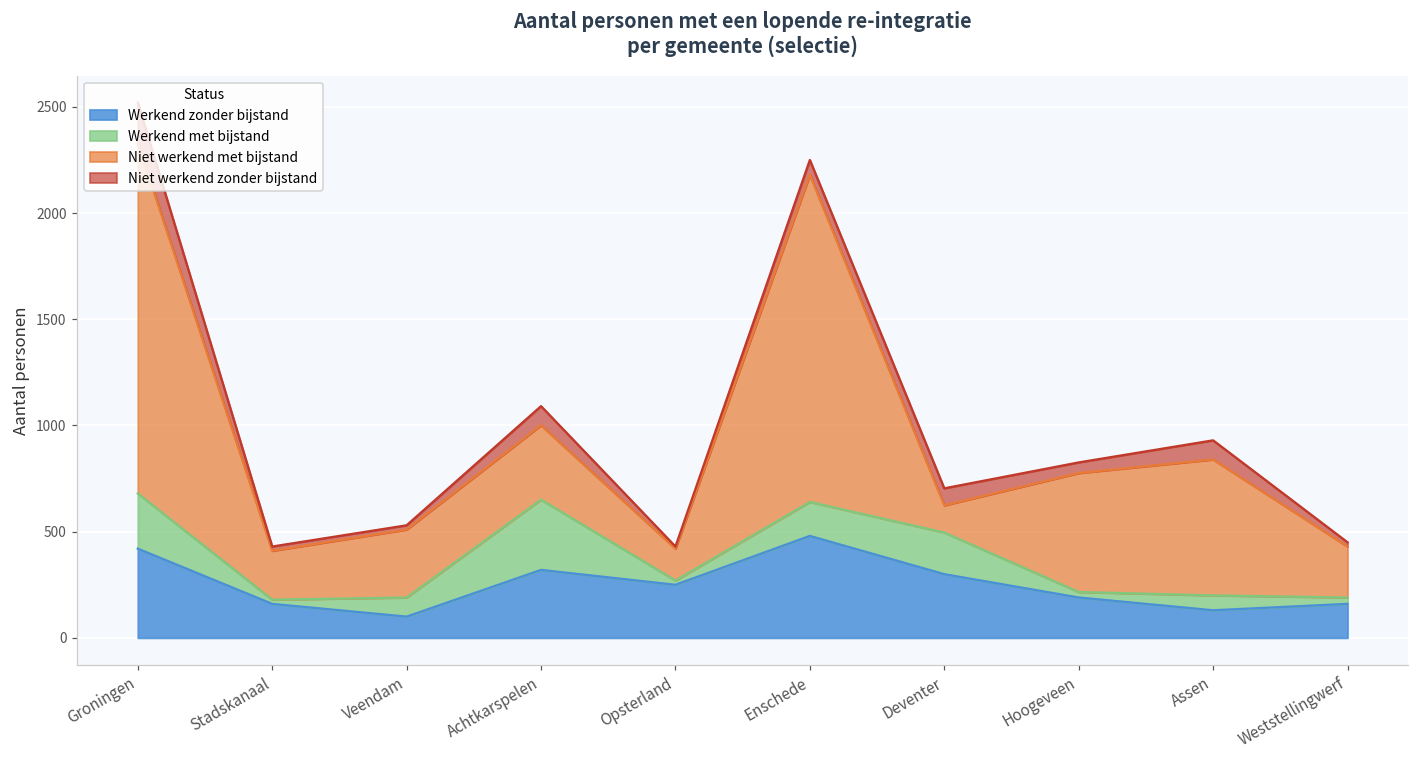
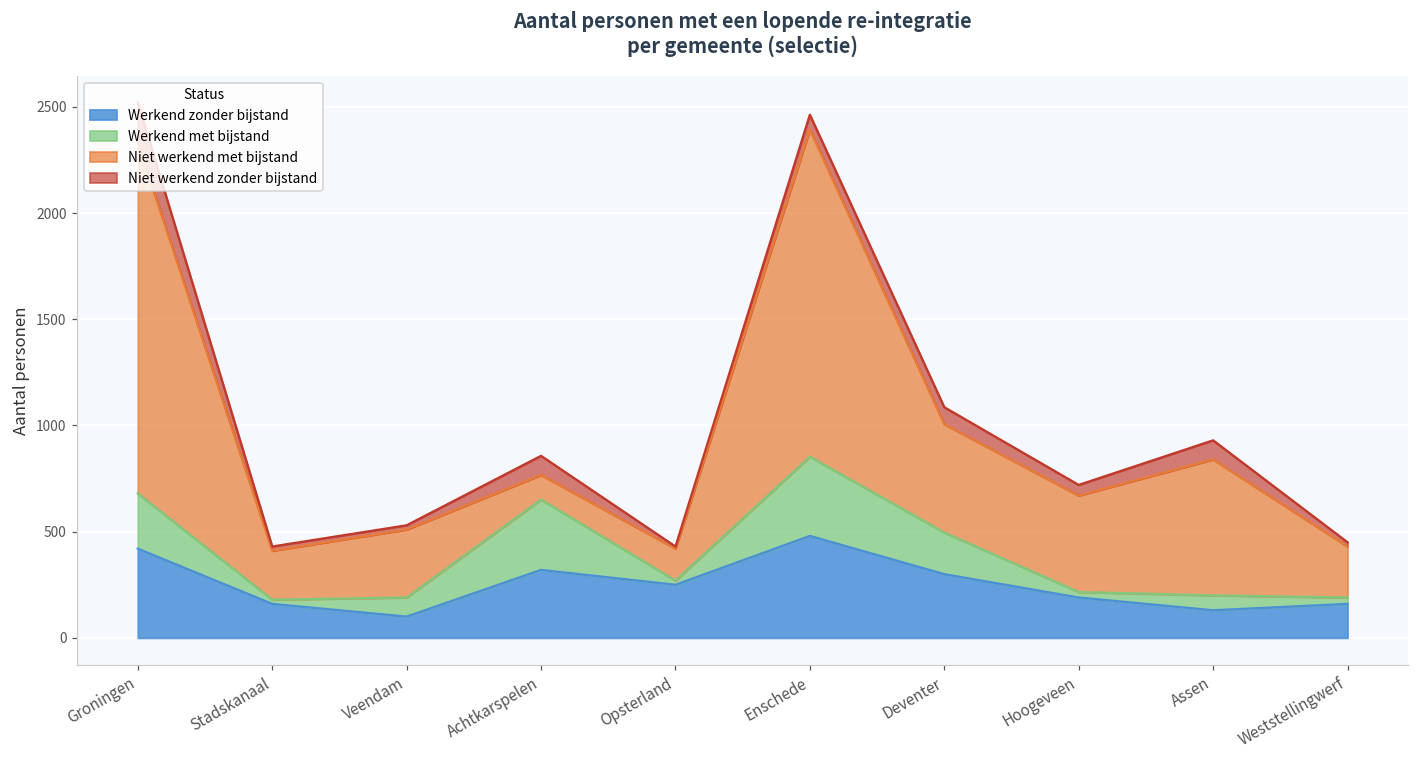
  {
    "Werkend zonder bijstand": {
      "Groningen": 420,
      "Stadskanaal": 160,
      "Veendam": 100,
      "Achtkarspelen": 320,
      "Opsterland": 250,
      "Enschede": 480,
      "Deventer": 300,
      "Hoogeveen": 190,
      "Assen": 130,
      "Weststellingwerf": 160
    },
    "Werkend met bijstand": {
      "Groningen": 260,
      "Stadskanaal": 20,
      "Veendam": 90,
      "Achtkarspelen": 330,
      "Opsterland": 20,
-     "Enschede": 160,
+     "Enschede": 370,
      "Deventer": 200,
      "Hoogeveen": 30,
      "Assen": 70,
      "Weststellingwerf": 30
    },
    "Niet werkend met bijstand": {
      "Stadskanaal": 230,
      "Veendam": 320,
-     "Achtkarspelen": 350,
+     "Achtkarspelen": 120,
      "Enschede": 1540,
-     "Deventer": 130,
-     "Hoogeveen": 560,
+     "Deventer": 510,
+     "Hoogeveen": 450,
      "Assen": 640,
      "Weststellingwerf": 240
    },
    "Niet werkend zonder bijstand": {
      "Stadskanaal": 20,
      "Veendam": 20,
      "Achtkarspelen": 90,
      "Enschede": 70,
      "Deventer": 80,
      "Hoogeveen": 50,
      "Assen": 90,
      "Weststellingwerf": 20
    }
  }
